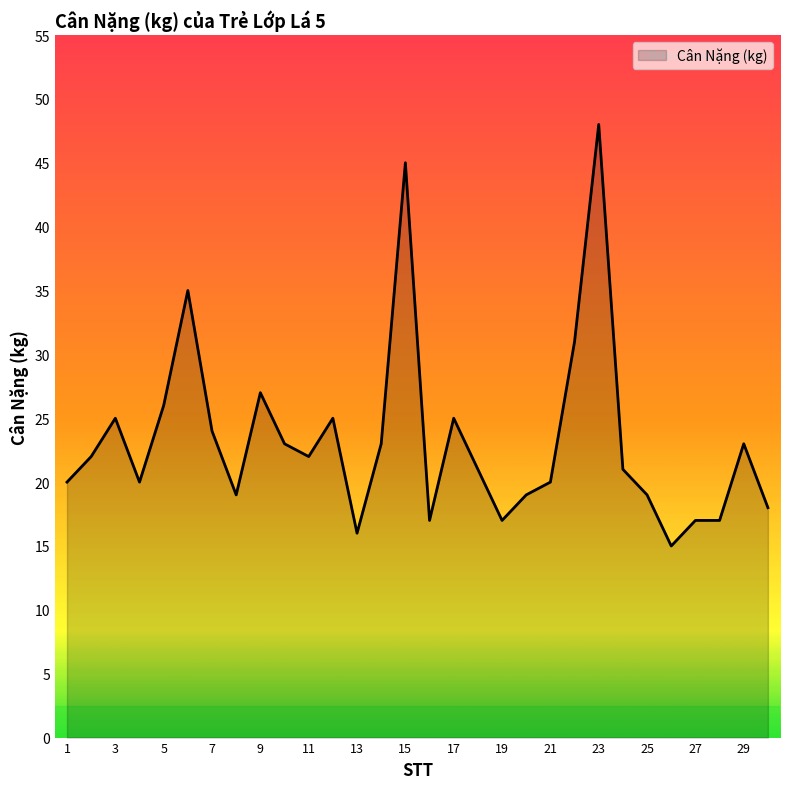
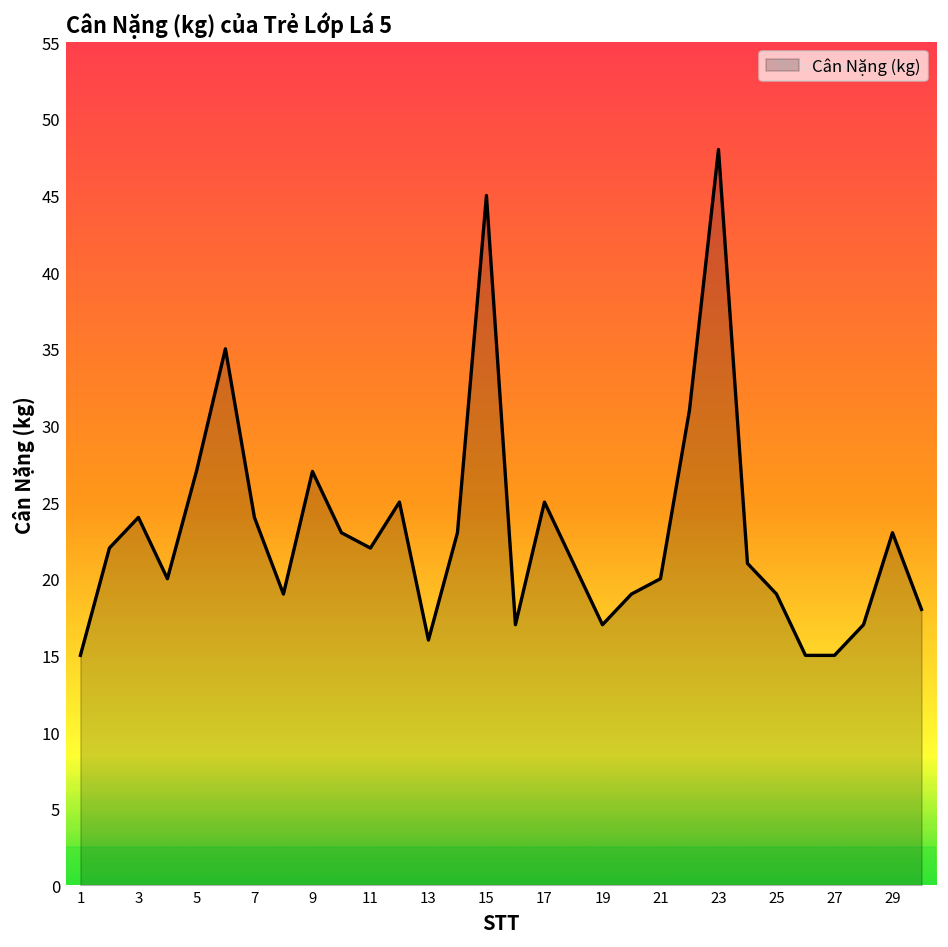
  {
-   "1": 20,
-   "3": 25,
-   "5": 26,
+   "1": 15,
+   "3": 24,
+   "5": 27,
    "7": 24,
    "9": 27,
    "11": 22,
    "13": 16,
    "15": 45,
    "17": 25,
    "19": 17,
    "21": 20,
    "23": 48,
    "25": 19,
-   "27": 17,
+   "27": 15,
    "29": 23
  }
